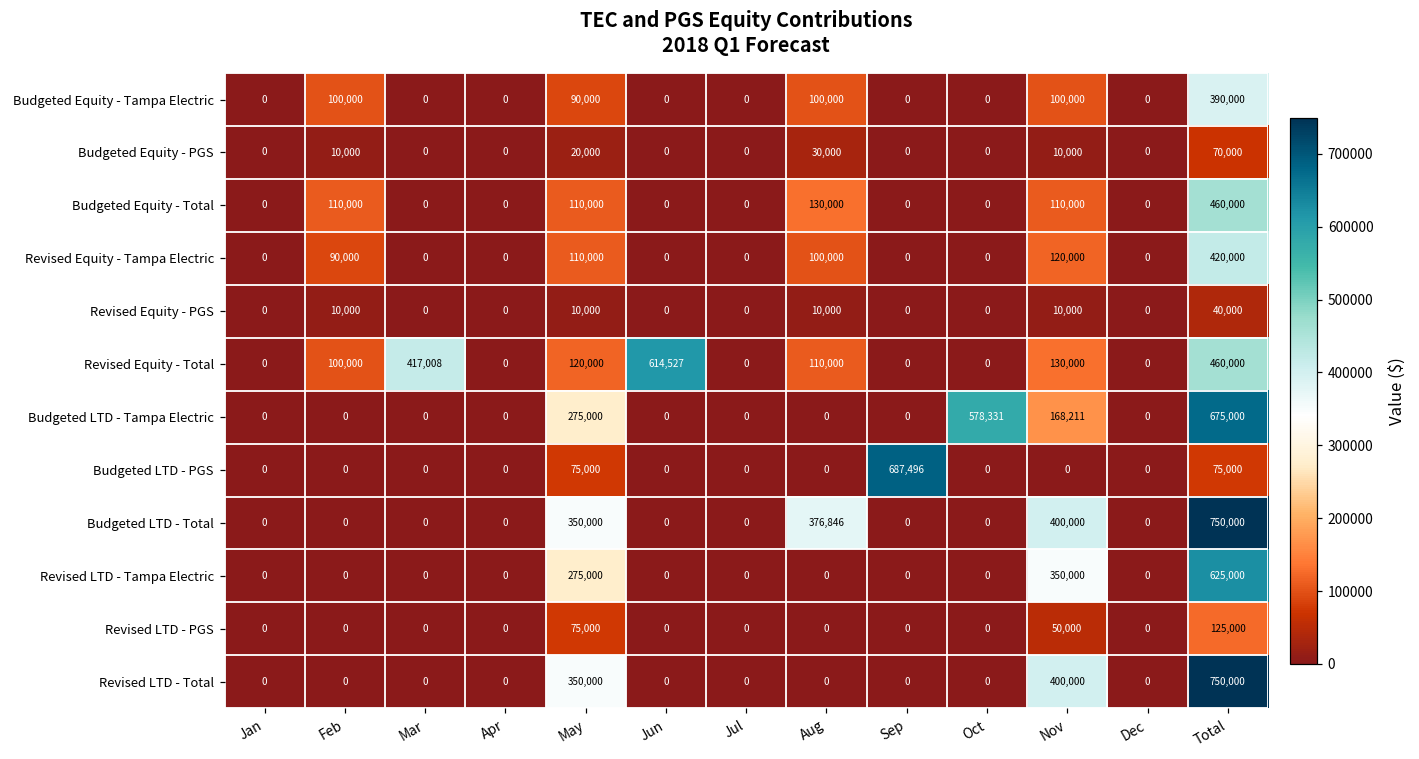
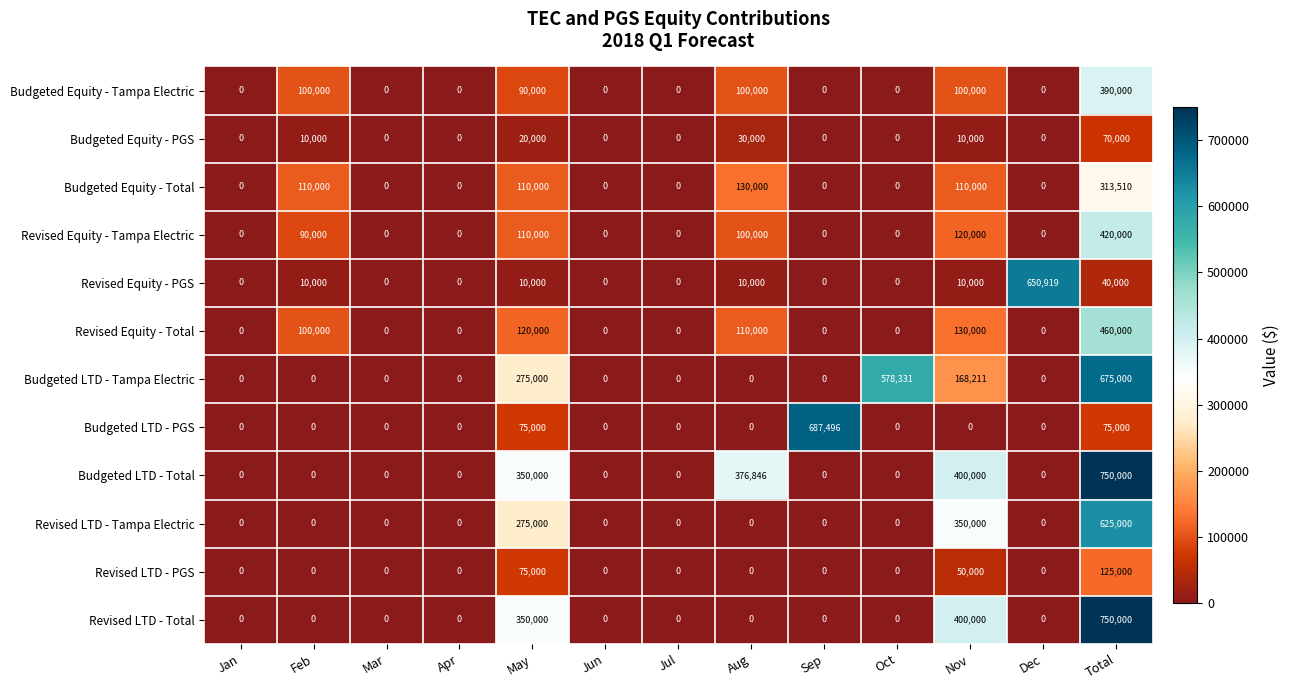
  {
    "Budgeted Equity - Tampa Electric": {
      "Jan": "0",
      "Feb": "100,000",
      "Mar": "0",
      "Apr": "0",
      "May": "90,000",
      "Jun": "0",
      "Jul": "0",
      "Aug": "100,000",
      "Sep": "0",
      "Oct": "0",
      "Nov": "100,000",
      "Dec": "0",
      "Total": "390,000"
    },
    "Budgeted Equity - PGS": {
      "Jan": "0",
      "Feb": "10,000",
      "Mar": "0",
      "Apr": "0",
      "May": "20,000",
      "Jun": "0",
      "Jul": "0",
      "Aug": "30,000",
      "Sep": "0",
      "Oct": "0",
      "Nov": "10,000",
      "Dec": "0",
      "Total": "70,000"
    },
    "Budgeted Equity - Total": {
      "Jan": "0",
      "Feb": "110,000",
      "Mar": "0",
      "Apr": "0",
      "May": "110,000",
      "Jun": "0",
      "Jul": "0",
      "Aug": "130,000",
      "Sep": "0",
      "Oct": "0",
      "Nov": "110,000",
      "Dec": "0",
-     "Total": "460,000"
+     "Total": "313,510"
    },
    "Revised Equity - Tampa Electric": {
      "Jan": "0",
      "Feb": "90,000",
      "Mar": "0",
      "Apr": "0",
      "May": "110,000",
      "Jun": "0",
      "Jul": "0",
      "Aug": "100,000",
      "Sep": "0",
      "Oct": "0",
      "Nov": "120,000",
      "Dec": "0",
      "Total": "420,000"
    },
    "Revised Equity - PGS": {
      "Jan": "0",
      "Feb": "10,000",
      "Mar": "0",
      "Apr": "0",
      "May": "10,000",
      "Jun": "0",
      "Jul": "0",
      "Aug": "10,000",
      "Sep": "0",
      "Oct": "0",
      "Nov": "10,000",
-     "Dec": "0",
+     "Dec": "650,919",
      "Total": "40,000"
    },
    "Revised Equity - Total": {
      "Jan": "0",
      "Feb": "100,000",
-     "Mar": "417,008",
+     "Mar": "0",
      "Apr": "0",
      "May": "120,000",
-     "Jun": "614,527",
+     "Jun": "0",
      "Jul": "0",
      "Aug": "110,000",
      "Sep": "0",
      "Oct": "0",
      "Nov": "130,000",
      "Dec": "0",
      "Total": "460,000"
    },
    "Budgeted LTD - Tampa Electric": {
      "Jan": "0",
      "Feb": "0",
      "Mar": "0",
      "Apr": "0",
      "May": "275,000",
      "Jun": "0",
      "Jul": "0",
      "Aug": "0",
      "Sep": "0",
      "Oct": "578,331",
      "Nov": "168,211",
      "Dec": "0",
      "Total": "675,000"
    },
    "Budgeted LTD - PGS": {
      "Jan": "0",
      "Feb": "0",
      "Mar": "0",
      "Apr": "0",
      "May": "75,000",
      "Jun": "0",
      "Jul": "0",
      "Aug": "0",
      "Sep": "687,496",
      "Oct": "0",
      "Nov": "0",
      "Dec": "0",
      "Total": "75,000"
    },
    "Budgeted LTD - Total": {
      "Jan": "0",
      "Feb": "0",
      "Mar": "0",
      "Apr": "0",
      "May": "350,000",
      "Jun": "0",
      "Jul": "0",
      "Aug": "376,846",
      "Sep": "0",
      "Oct": "0",
      "Nov": "400,000",
      "Dec": "0",
      "Total": "750,000"
    },
    "Revised LTD - Tampa Electric": {
      "Jan": "0",
      "Feb": "0",
      "Mar": "0",
      "Apr": "0",
      "May": "275,000",
      "Jun": "0",
      "Jul": "0",
      "Aug": "0",
      "Sep": "0",
      "Oct": "0",
      "Nov": "350,000",
      "Dec": "0",
      "Total": "625,000"
    },
    "Revised LTD - PGS": {
      "Jan": "0",
      "Feb": "0",
      "Mar": "0",
      "Apr": "0",
      "May": "75,000",
      "Jun": "0",
      "Jul": "0",
      "Aug": "0",
      "Sep": "0",
      "Oct": "0",
      "Nov": "50,000",
      "Dec": "0",
      "Total": "125,000"
    },
    "Revised LTD - Total": {
      "Jan": "0",
      "Feb": "0",
      "Mar": "0",
      "Apr": "0",
      "May": "350,000",
      "Jun": "0",
      "Jul": "0",
      "Aug": "0",
      "Sep": "0",
      "Oct": "0",
      "Nov": "400,000",
      "Dec": "0",
      "Total": "750,000"
    }
  }
